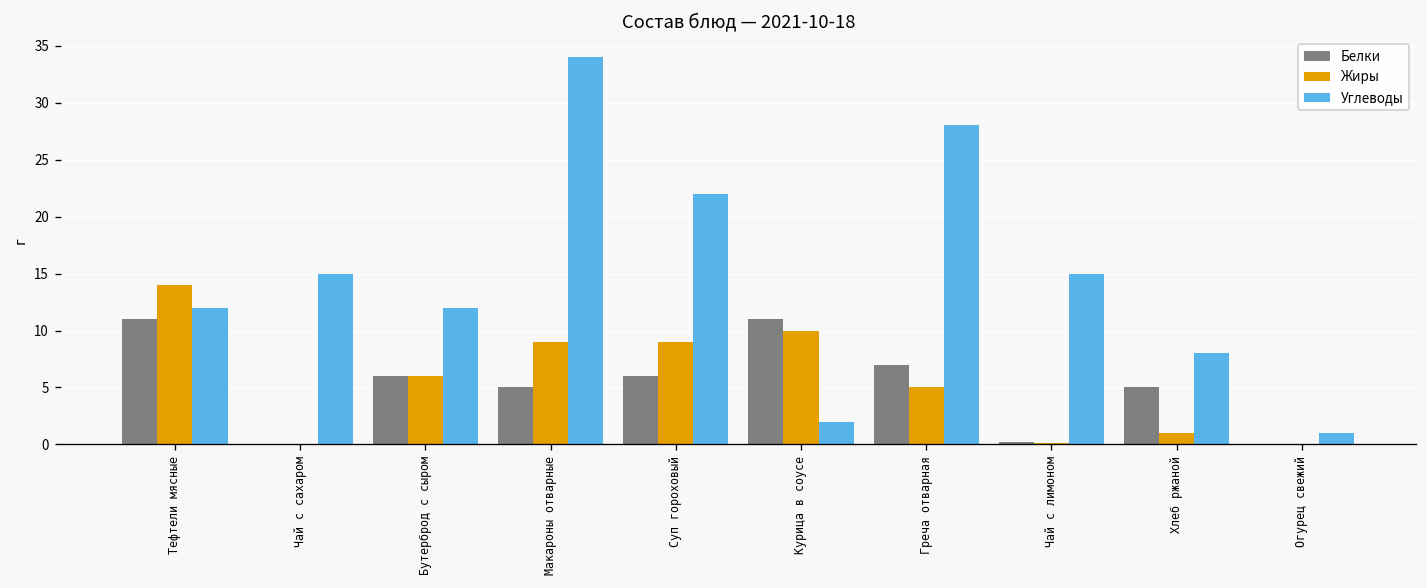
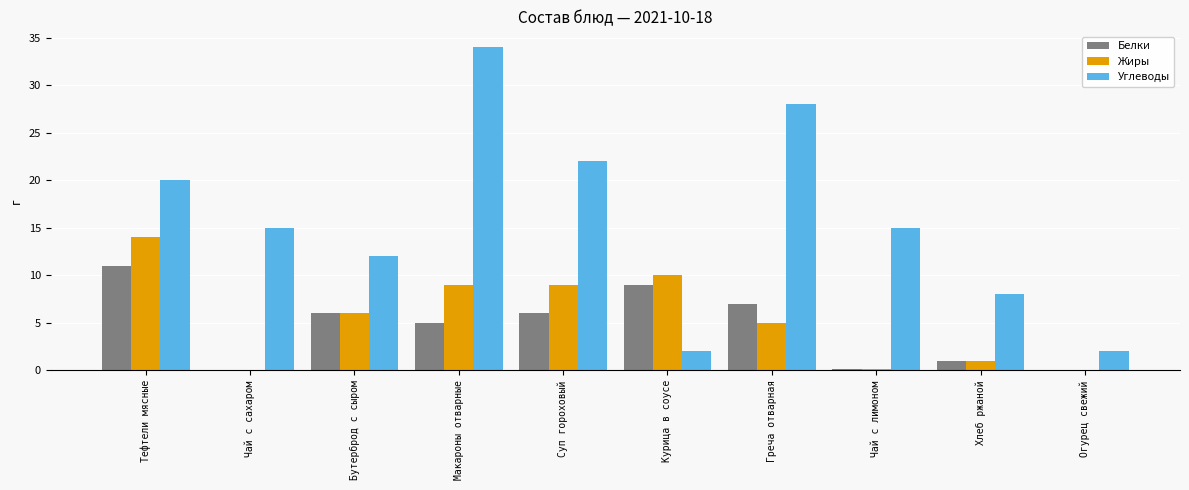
  {
    "Белки": {
      "Тефтели мясные": 11,
      "Чай с сахаром": 0,
      "Бутерброд с сыром": 6,
      "Макароны отварные": 5,
      "Суп гороховый": 6,
-     "Курица в соусе": 11,
+     "Курица в соусе": 9,
      "Греча отварная": 7,
-     "Хлеб ржаной": 5,
+     "Хлеб ржаной": 1,
      "Огурец свежий": 0
    },
    "Жиры": {
      "Тефтели мясные": 14,
      "Чай с сахаром": 0,
      "Бутерброд с сыром": 6,
      "Макароны отварные": 9,
      "Суп гороховый": 9,
      "Курица в соусе": 10,
      "Греча отварная": 5,
      "Хлеб ржаной": 1,
      "Огурец свежий": 0
    },
    "Углеводы": {
-     "Тефтели мясные": 12,
+     "Тефтели мясные": 20,
      "Чай с сахаром": 15,
      "Бутерброд с сыром": 12,
      "Макароны отварные": 34,
      "Суп гороховый": 22,
      "Курица в соусе": 2,
      "Греча отварная": 28,
      "Чай с лимоном": 15,
      "Хлеб ржаной": 8,
-     "Огурец свежий": 1
+     "Огурец свежий": 2
    }
  }
